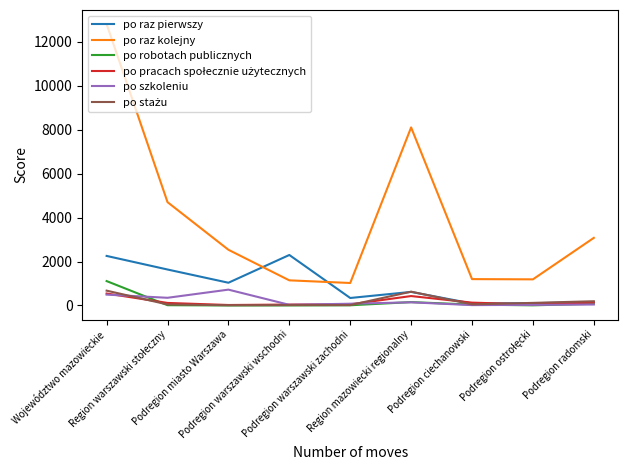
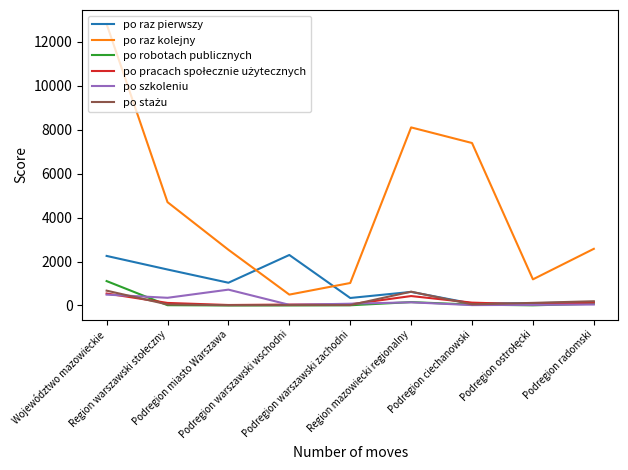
  {
    "po raz pierwszy": {
      "Województwo mazowieckie": 2300,
      "Region warszawski stołeczny": 1600,
      "Podregion miasto Warszawa": 1000,
      "Podregion warszawski wschodni": 2300,
      "Podregion warszawski zachodni": 300
    },
    "po raz kolejny": {
      "Region warszawski stołeczny": 4700,
      "Podregion miasto Warszawa": 2500,
-     "Podregion warszawski wschodni": 1100,
+     "Podregion warszawski wschodni": 500,
      "Podregion warszawski zachodni": 1000,
      "Region mazowiecki regionalny": 8100,
-     "Podregion ciechanowski": 1200,
+     "Podregion ciechanowski": 7400,
      "Podregion ostrołęcki": 1200,
-     "Podregion radomski": 3100
+     "Podregion radomski": 2600
    },
    "po robotach publicznych": {
      "Województwo mazowieckie": 1100
    },
    "po pracach społecznie użytecznych": {
      "Region mazowiecki regionalny": 400
    },
    "po szkoleniu": {
      "Region warszawski stołeczny": 400,
      "Podregion miasto Warszawa": 700
    },
    "po stażu": {
      "Województwo mazowieckie": 700
    }
  }
